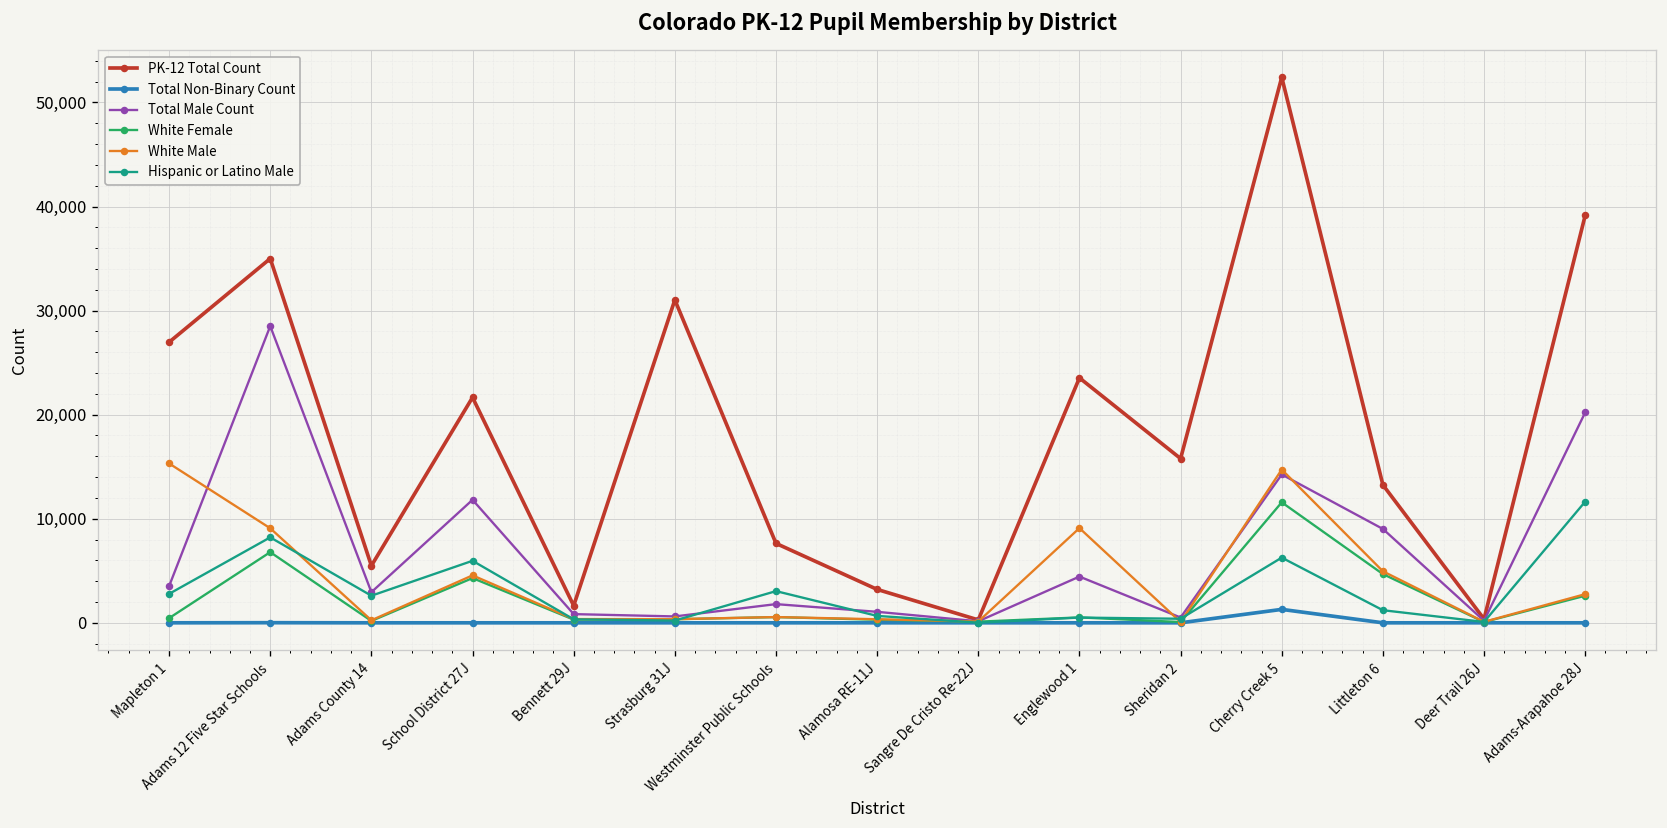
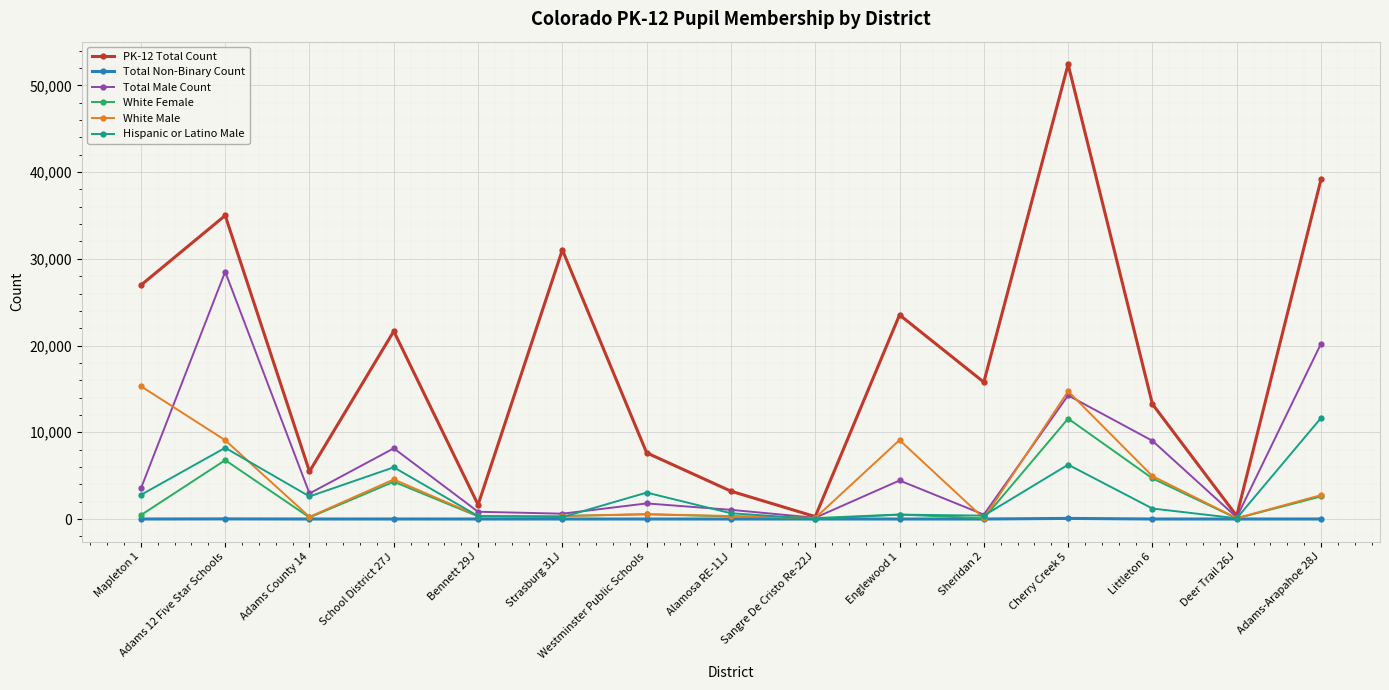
  {
    "PK-12 Total Count": {
      "Mapleton 1": "27,000",
      "Adams 12 Five Star Schools": "35,000",
      "Adams County 14": "5,000",
      "School District 27J": "22,000",
      "Bennett 29J": "2,000",
      "Strasburg 31J": "31,000",
      "Westminster Public Schools": "8,000",
      "Alamosa RE-11J": "3,000",
      "Englewood 1": "24,000",
      "Sheridan 2": "16,000",
      "Cherry Creek 5": "52,000",
      "Littleton 6": "13,000",
      "Adams-Arapahoe 28J": "39,000"
    },
    "Total Non-Binary Count": {
      "Mapleton 1": "0",
      "Adams 12 Five Star Schools": "0",
      "School District 27J": "0",
      "Bennett 29J": "0",
      "Westminster Public Schools": "0",
      "Englewood 1": "0",
-     "Cherry Creek 5": "1,000",
+     "Cherry Creek 5": "0",
      "Littleton 6": "0",
      "Adams-Arapahoe 28J": "0"
    },
    "Total Male Count": {
      "Mapleton 1": "4,000",
      "Adams 12 Five Star Schools": "29,000",
      "Adams County 14": "3,000",
-     "School District 27J": "12,000",
+     "School District 27J": "8,000",
      "Bennett 29J": "1,000",
      "Westminster Public Schools": "2,000",
      "Alamosa RE-11J": "1,000",
      "Englewood 1": "4,000",
      "Cherry Creek 5": "14,000",
      "Littleton 6": "9,000",
      "Adams-Arapahoe 28J": "20,000"
    },
    "White Male": {
      "Mapleton 1": "15,000",
      "Adams 12 Five Star Schools": "9,000",
      "Englewood 1": "9,000",
      "Cherry Creek 5": "15,000"
    }
  }
